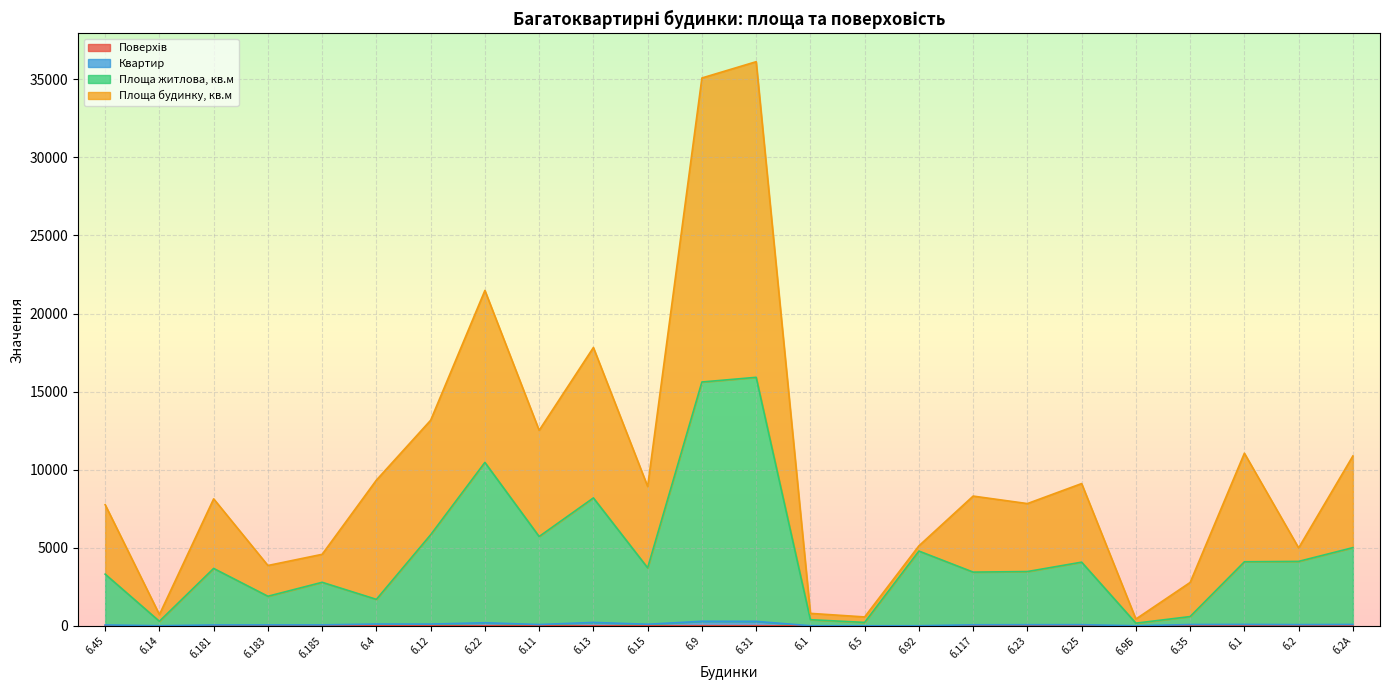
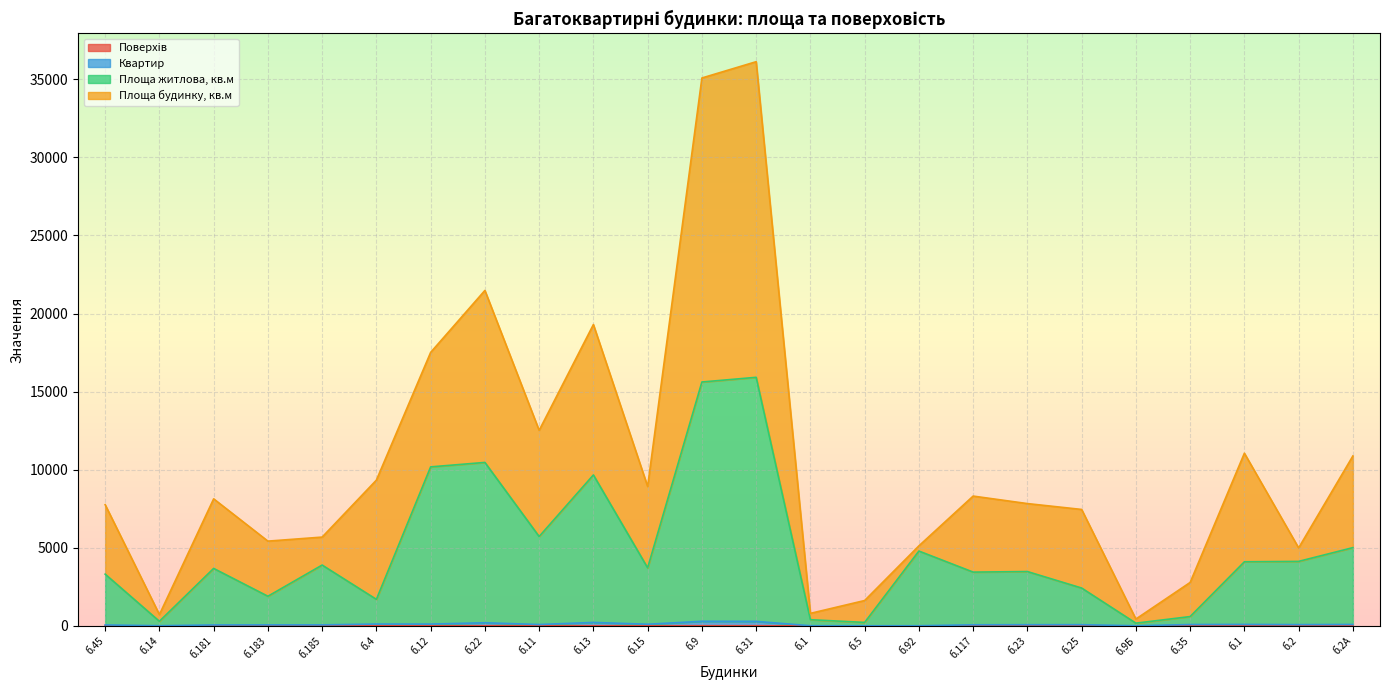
  {
    "Поверхів": {
      "б.22": 0,
      "б.13": 0,
      "б.9": 0,
      "б.31": 0
    },
    "Квартир": {
      "б.22": 200,
      "б.13": 200,
      "б.9": 300,
      "б.31": 300
    },
    "Площа житлова, кв.м": {
      "б.45": 3300,
      "б.14": 300,
      "б.181": 3600,
      "б.183": 1800,
-     "б.185": 2700,
+     "б.185": 3800,
      "б.4": 1600,
-     "б.12": 5700,
+     "б.12": 10100,
      "б.22": 10300,
      "б.11": 5600,
-     "б.13": 8000,
+     "б.13": 9400,
      "б.15": 3600,
      "б.9": 15300,
      "б.31": 15600,
      "б.5": 200,
      "б.92": 4800,
      "б.117": 3400,
      "б.23": 3400,
-     "б.25": 4000,
+     "б.25": 2300,
      "б.9Б": 200,
      "б.35": 500,
      "б.2": 4000,
      "б.2А": 4900
    },
    "Площа будинку, кв.м": {
      "б.45": 4400,
      "б.14": 400,
      "б.181": 4500,
-     "б.183": 2000,
+     "б.183": 3500,
      "б.185": 1800,
      "б.4": 7600,
      "б.12": 7300,
      "б.22": 11000,
      "б.11": 6800,
      "б.13": 9600,
      "б.15": 5200,
      "б.9": 19500,
      "б.31": 20200,
-     "б.5": 400,
+     "б.5": 1400,
      "б.92": 300,
      "б.117": 4900,
      "б.23": 4400,
      "б.25": 5000,
      "б.9Б": 300,
      "б.35": 2200,
      "б.2": 900,
      "б.2А": 5900
    }
  }
